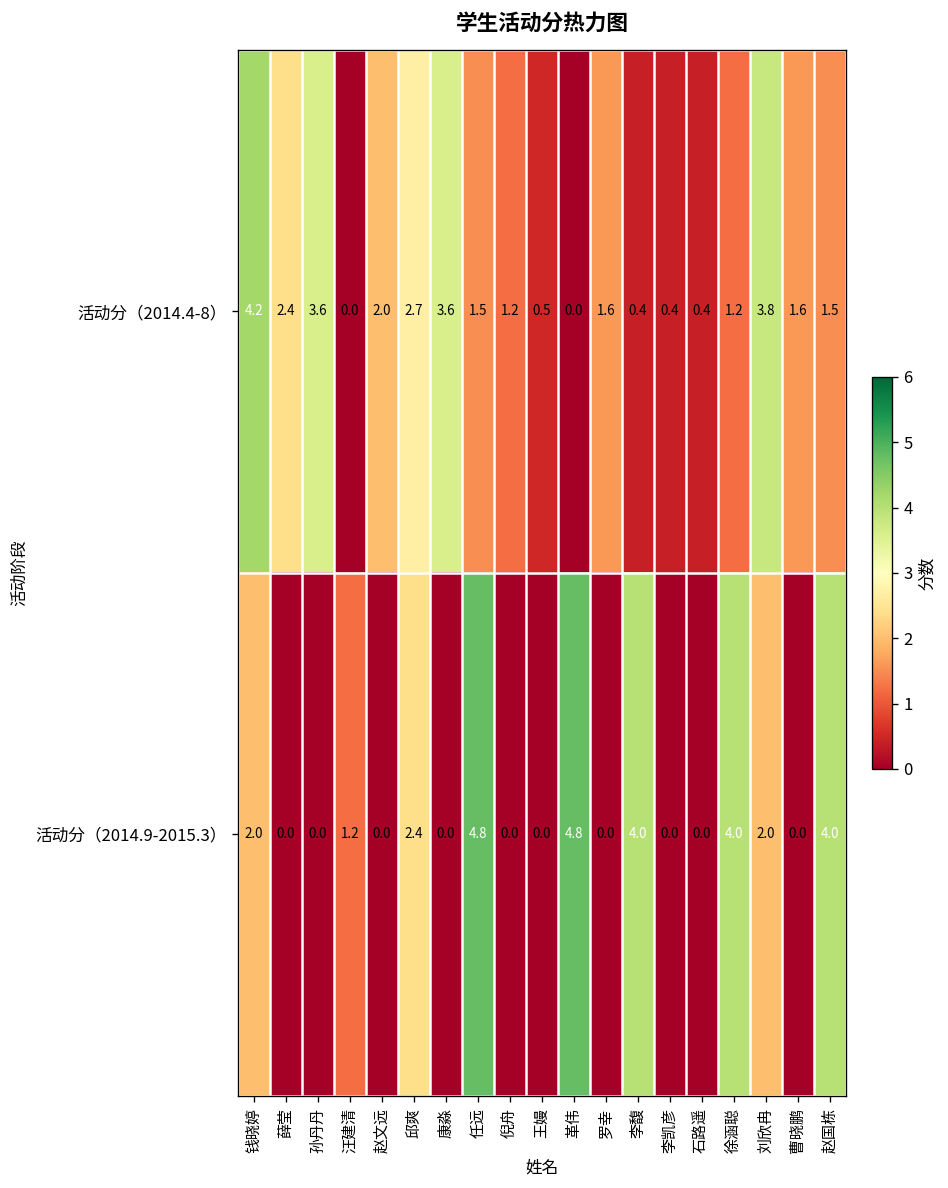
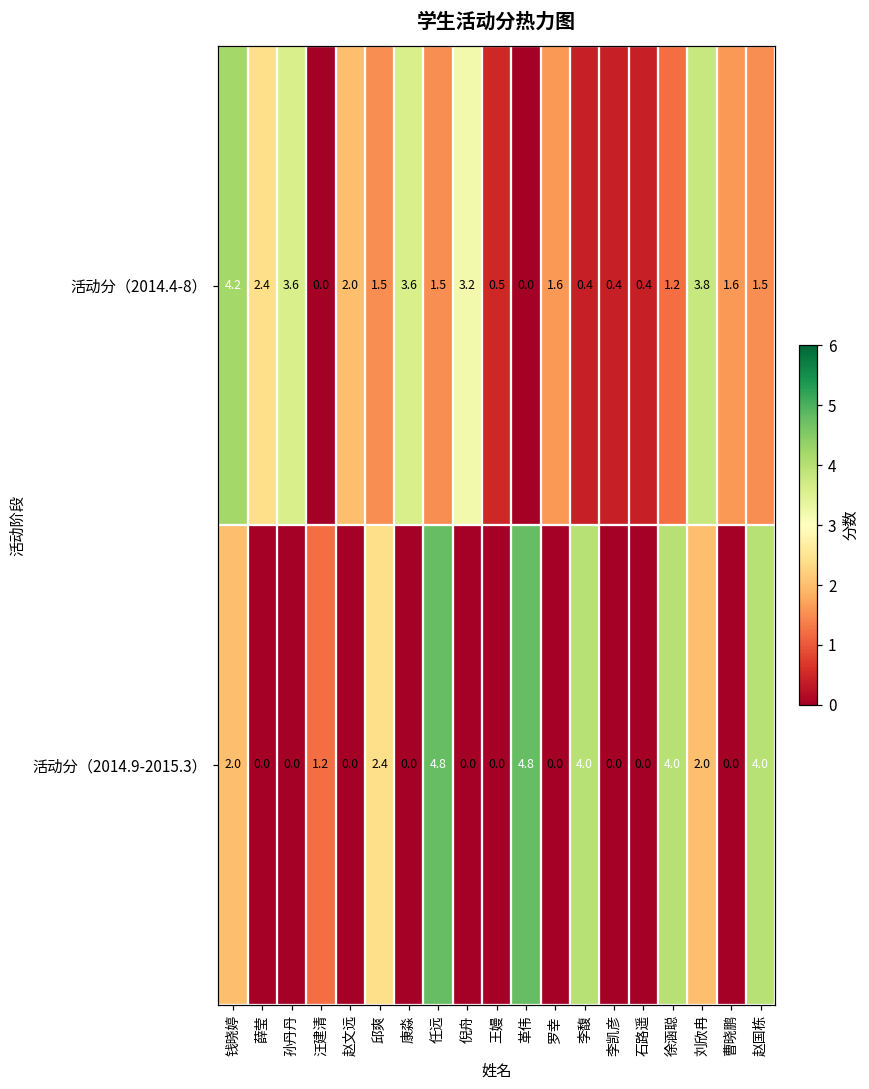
  {
    "活动分（2014.4-8）": {
      "钱晓婷": 4.2,
      "薛莹": 2.4,
      "孙丹丹": 3.6,
      "汪建清": 0.0,
      "赵文远": 2.0,
-     "邱爽": 2.7,
+     "邱爽": 1.5,
      "康淼": 3.6,
      "任远": 1.5,
-     "倪舟": 1.2,
+     "倪舟": 3.2,
      "王嫚": 0.5,
      "革伟": 0.0,
      "罗幸": 1.6,
      "李馥": 0.4,
      "李凯彦": 0.4,
      "石路遥": 0.4,
      "徐涵聪": 1.2,
      "刘欣冉": 3.8,
      "曹晓鹏": 1.6,
      "赵国栋": 1.5
    },
    "活动分（2014.9-2015.3）": {
      "钱晓婷": 2.0,
      "薛莹": 0.0,
      "孙丹丹": 0.0,
      "汪建清": 1.2,
      "赵文远": 0.0,
      "邱爽": 2.4,
      "康淼": 0.0,
      "任远": 4.8,
      "倪舟": 0.0,
      "王嫚": 0.0,
      "革伟": 4.8,
      "罗幸": 0.0,
      "李馥": 4.0,
      "李凯彦": 0.0,
      "石路遥": 0.0,
      "徐涵聪": 4.0,
      "刘欣冉": 2.0,
      "曹晓鹏": 0.0,
      "赵国栋": 4.0
    }
  }
